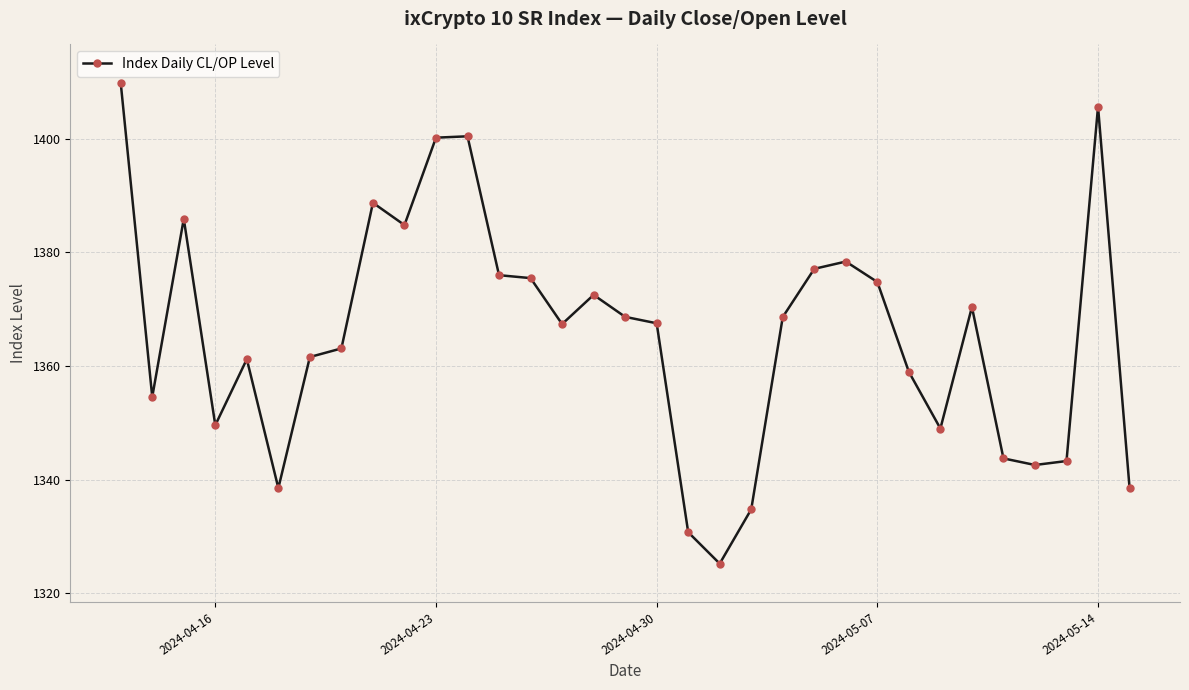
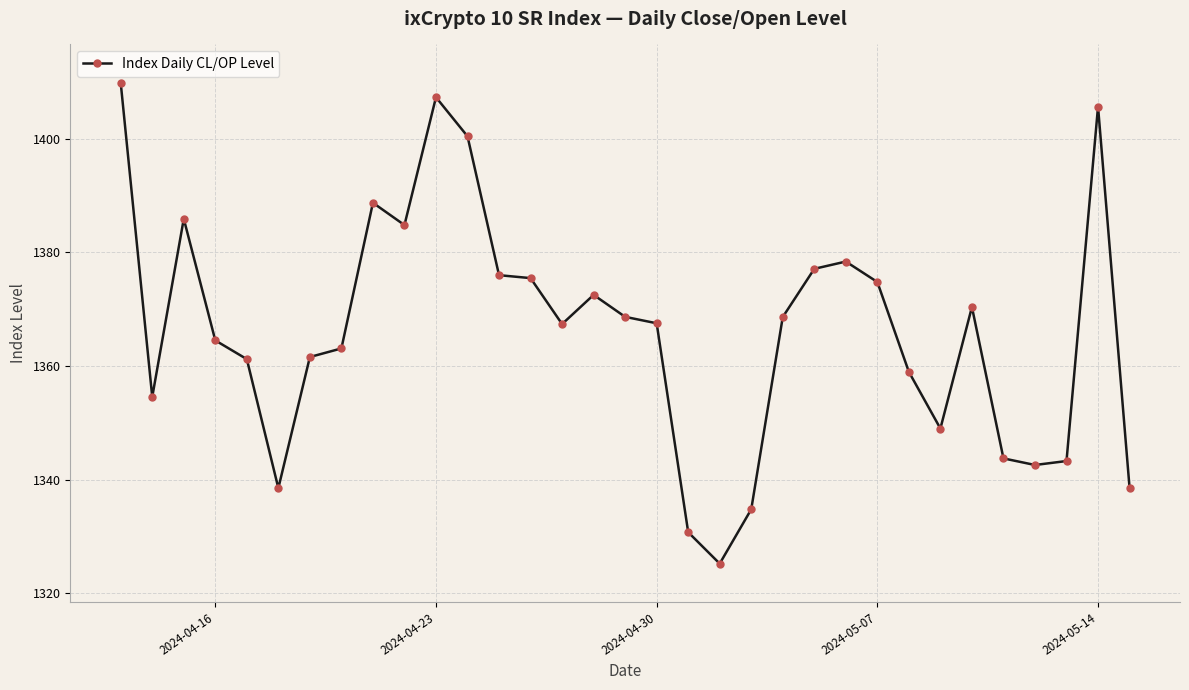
  {
-   "2024-04-16": 1350,
-   "2024-04-23": 1400,
+   "2024-04-16": 1364,
+   "2024-04-23": 1407,
    "2024-04-30": 1368,
    "2024-05-07": 1375,
    "2024-05-14": 1406
  }
